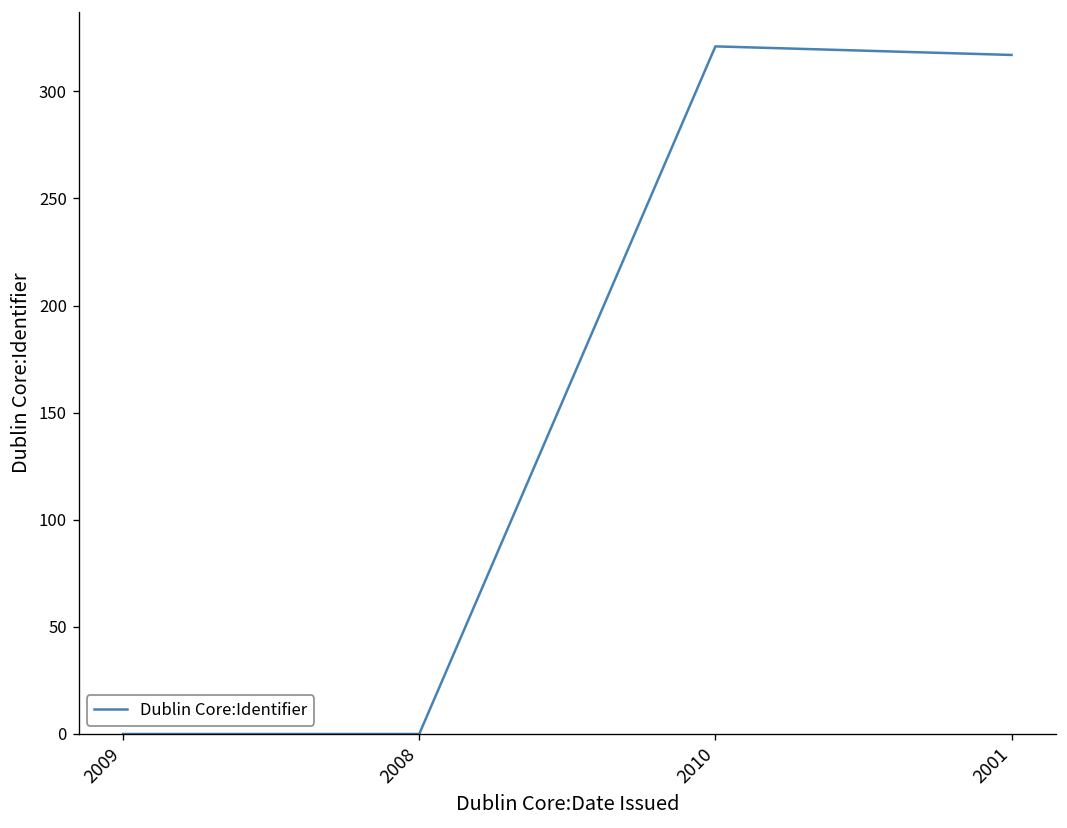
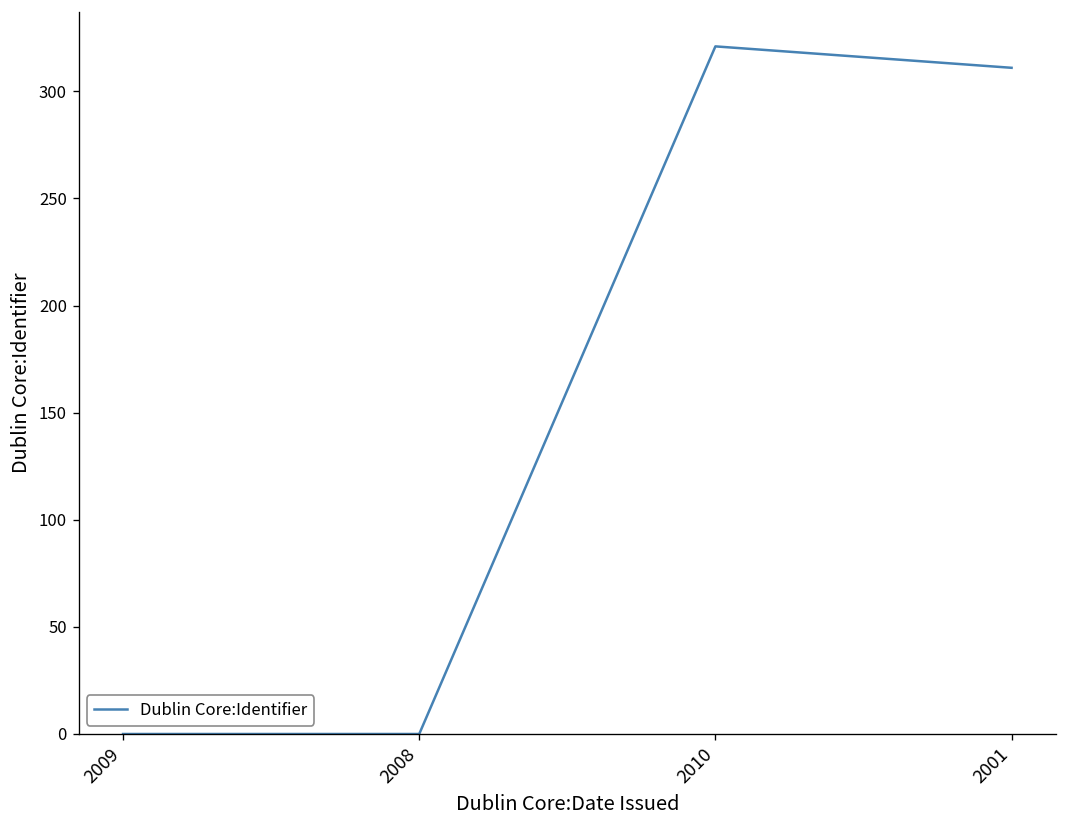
  {
    "2009": 0,
    "2008": 0,
    "2010": 321,
-   "2001": 317
+   "2001": 311
  }
